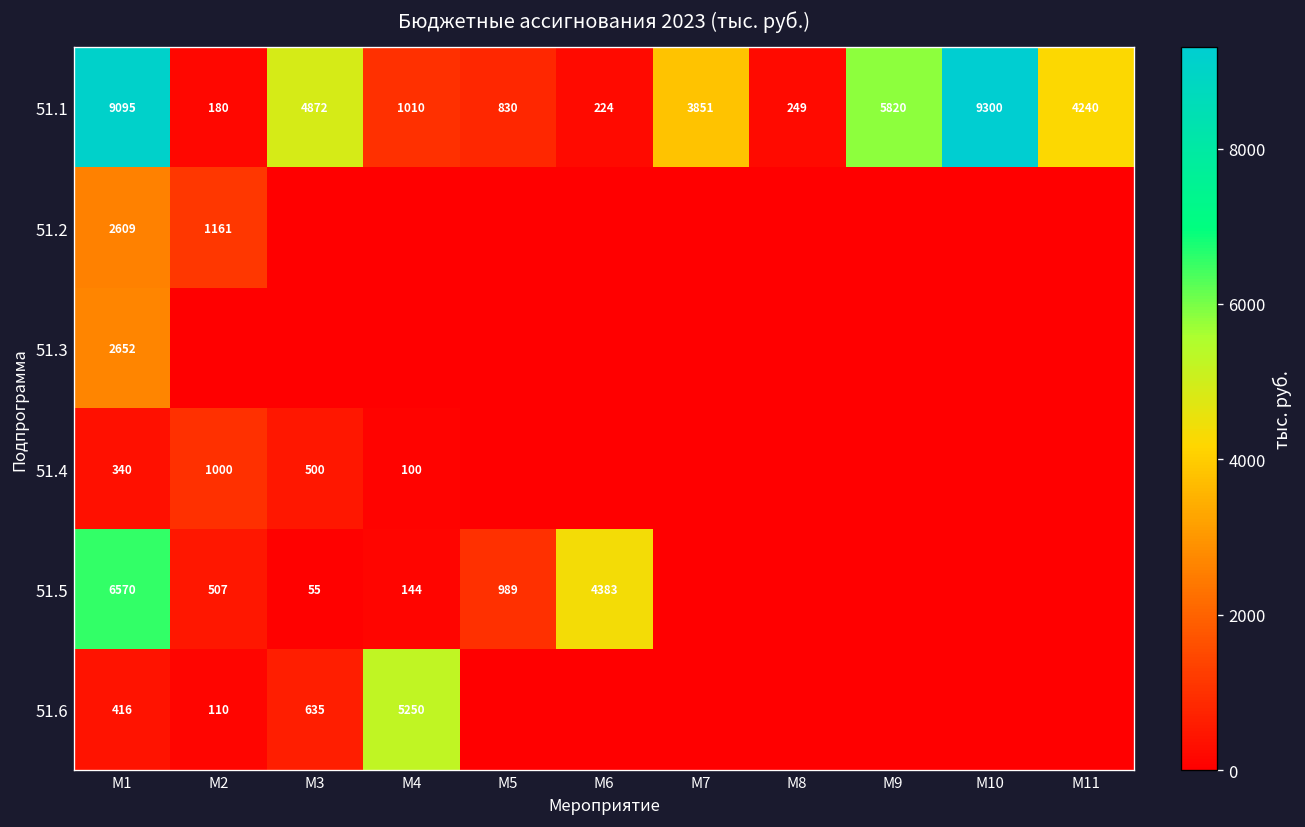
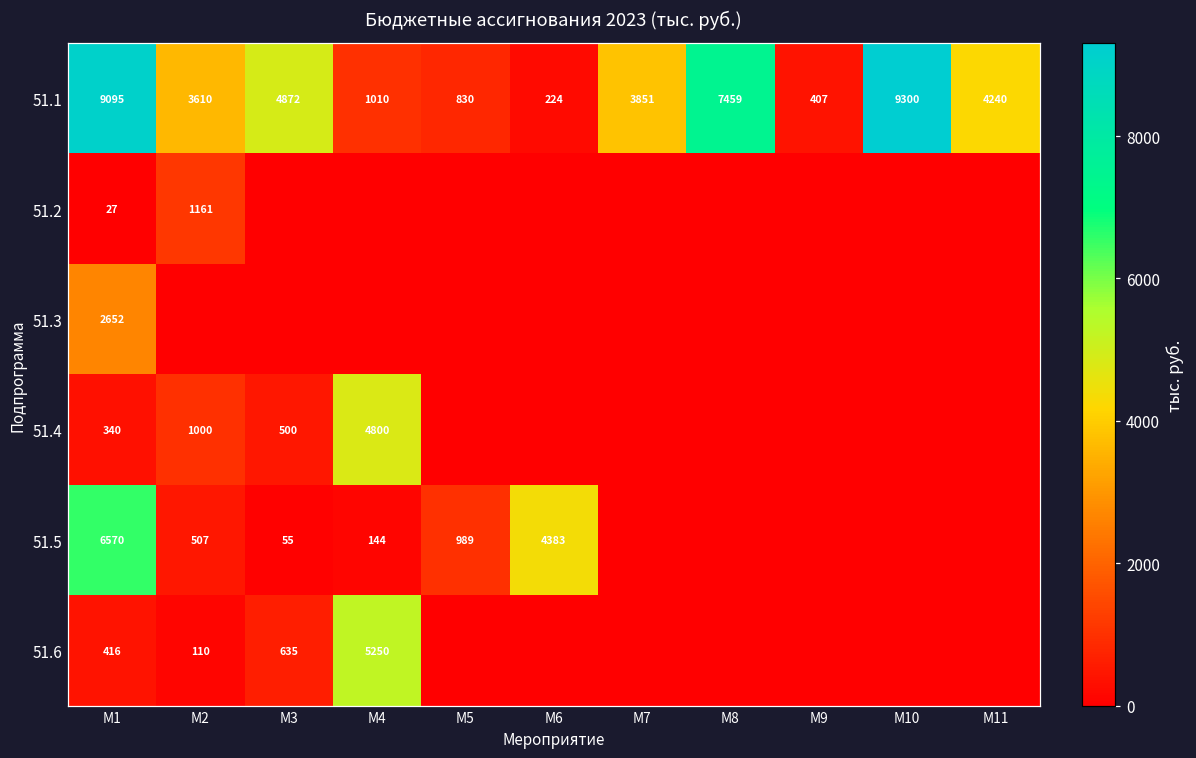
  {
    "51.1": {
      "M1": 9095,
-     "M2": 180,
+     "M2": 3610,
      "M3": 4872,
      "M4": 1010,
      "M5": 830,
      "M6": 224,
      "M7": 3851,
-     "M8": 249,
-     "M9": 5820,
+     "M8": 7459,
+     "M9": 407,
      "M10": 9300,
      "M11": 4240
    },
    "51.2": {
-     "M1": 2609,
+     "M1": 27,
      "M2": 1161
    },
    "51.3": {
      "M1": 2652
    },
    "51.4": {
      "M1": 340,
      "M2": 1000,
      "M3": 500,
-     "M4": 100
+     "M4": 4800
    },
    "51.5": {
      "M1": 6570,
      "M2": 507,
      "M3": 55,
      "M4": 144,
      "M5": 989,
      "M6": 4383
    },
    "51.6": {
      "M1": 416,
      "M2": 110,
      "M3": 635,
      "M4": 5250
    }
  }
